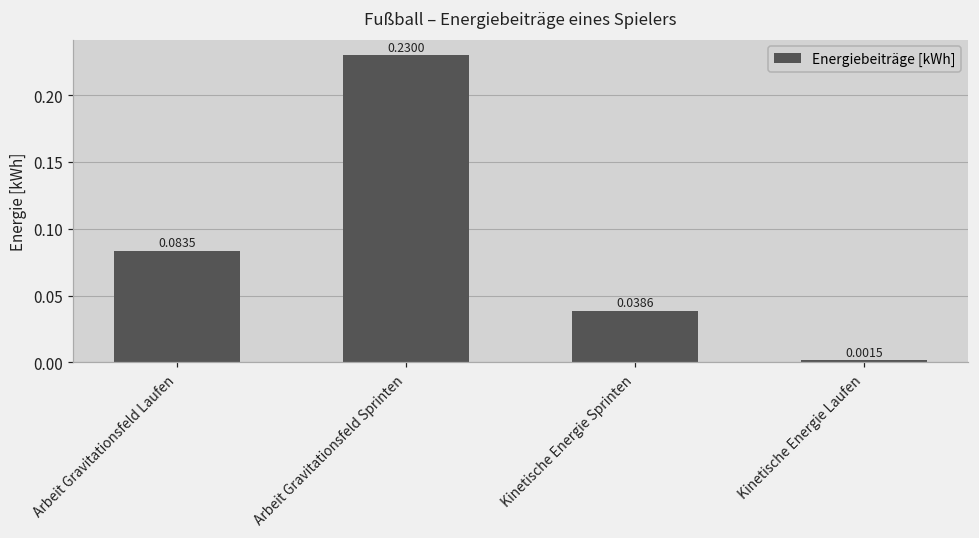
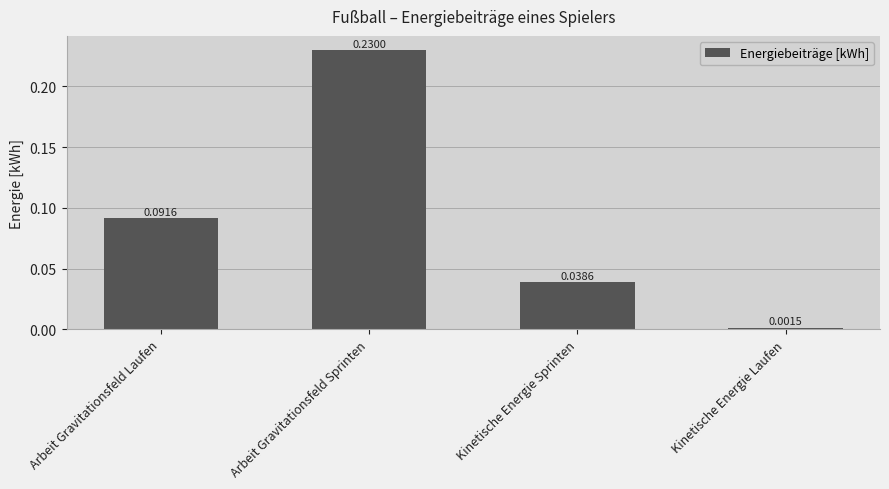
  {
-   "Arbeit Gravitationsfeld Laufen": 0.0835,
+   "Arbeit Gravitationsfeld Laufen": 0.0916,
    "Arbeit Gravitationsfeld Sprinten": 0.2300,
    "Kinetische Energie Sprinten": 0.0386,
    "Kinetische Energie Laufen": 0.0015
  }
